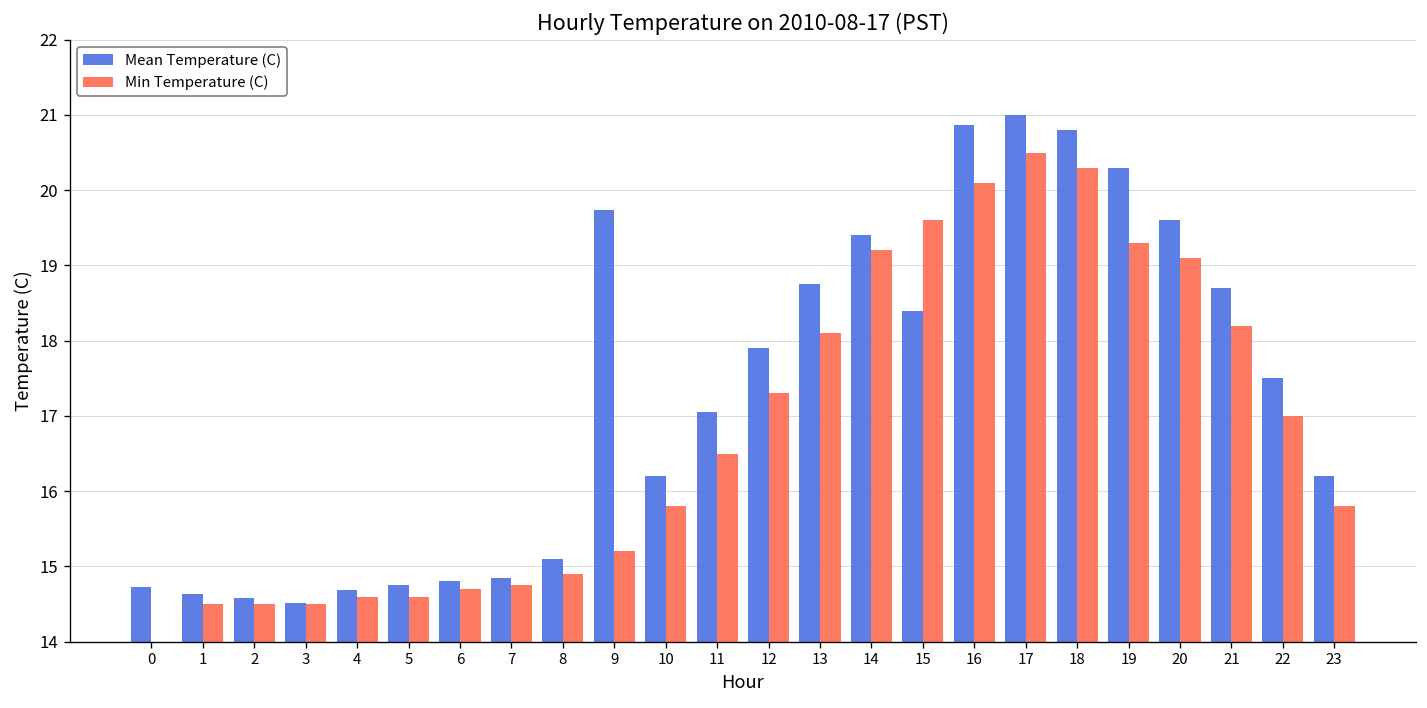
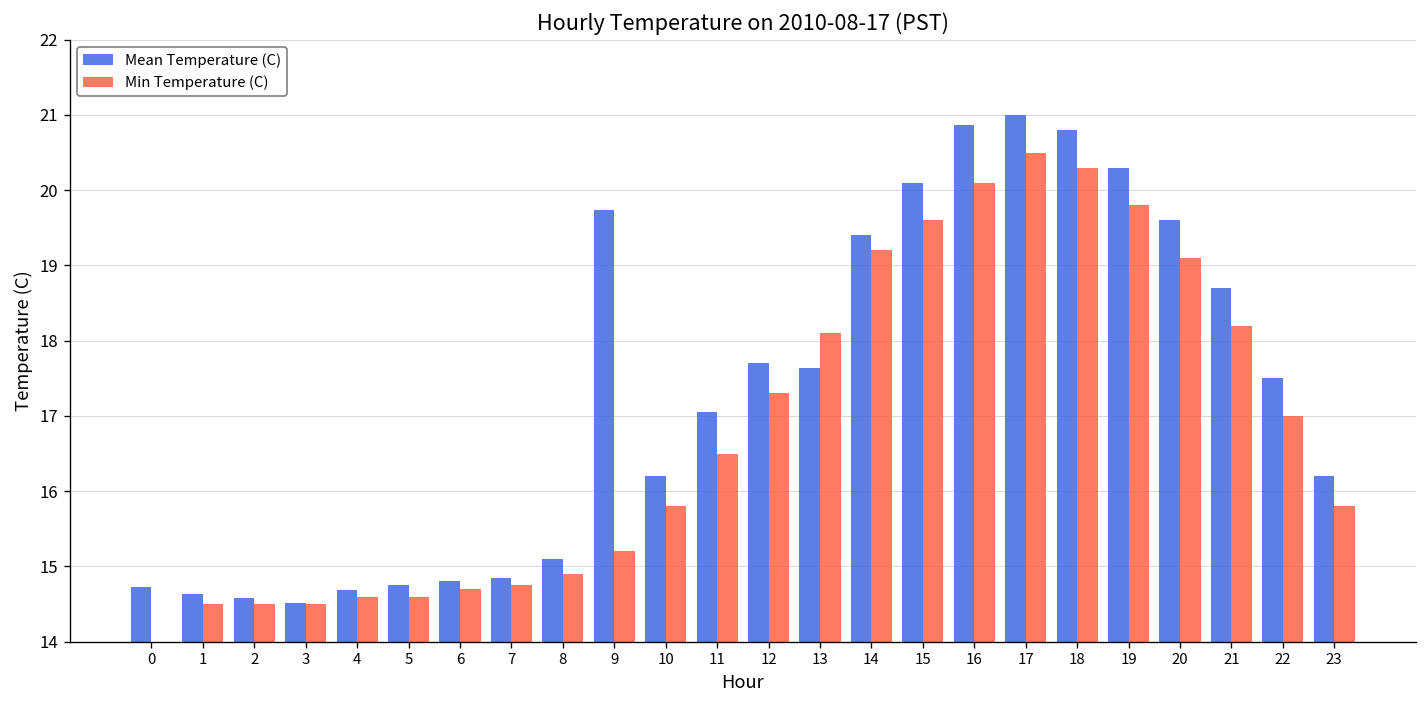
  {
    "Mean Temperature (C)": {
      "0": 14.7,
      "1": 14.6,
      "2": 14.6,
      "3": 14.5,
      "4": 14.7,
      "5": 14.8,
      "6": 14.8,
      "7": 14.9,
      "8": 15.1,
      "9": 19.7,
      "10": 16.2,
      "11": 17.1,
-     "12": 17.9,
-     "13": 18.8,
+     "12": 17.7,
+     "13": 17.6,
      "14": 19.4,
-     "15": 18.4,
+     "15": 20.1,
      "16": 20.9,
      "17": 21.0,
      "18": 20.8,
      "19": 20.3,
      "20": 19.6,
      "21": 18.7,
      "22": 17.5,
      "23": 16.2
    },
    "Min Temperature (C)": {
      "1": 14.5,
      "2": 14.5,
      "3": 14.5,
      "4": 14.6,
      "5": 14.6,
      "6": 14.7,
      "7": 14.8,
      "8": 14.9,
      "9": 15.2,
      "10": 15.8,
      "11": 16.5,
      "12": 17.3,
      "13": 18.1,
      "14": 19.2,
      "15": 19.6,
      "16": 20.1,
      "17": 20.5,
      "18": 20.3,
-     "19": 19.3,
+     "19": 19.8,
      "20": 19.1,
      "21": 18.2,
      "22": 17.0,
      "23": 15.8
    }
  }
